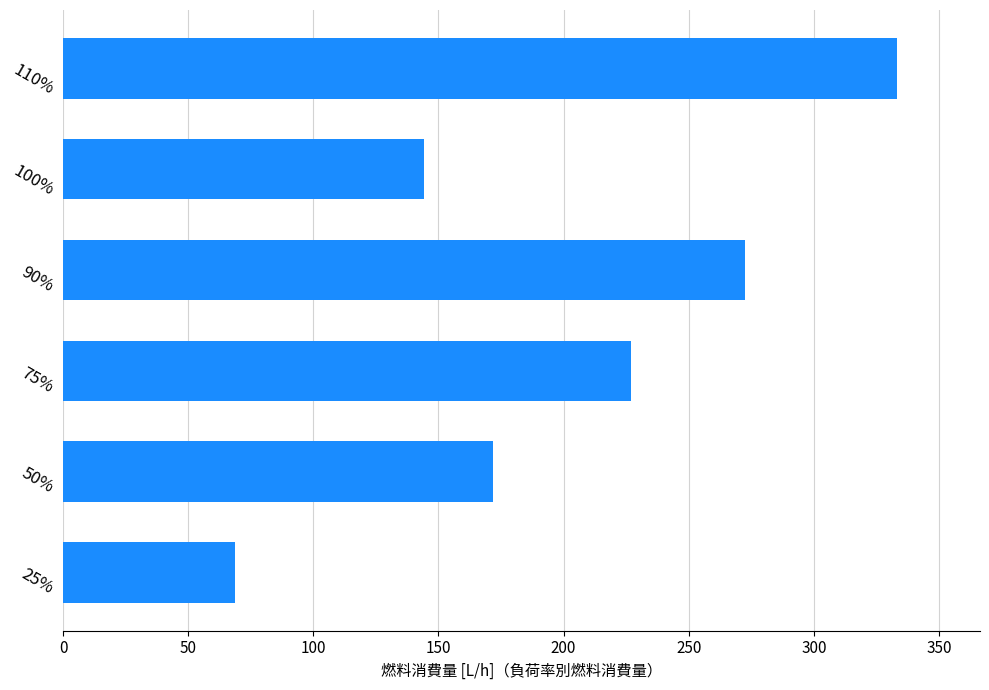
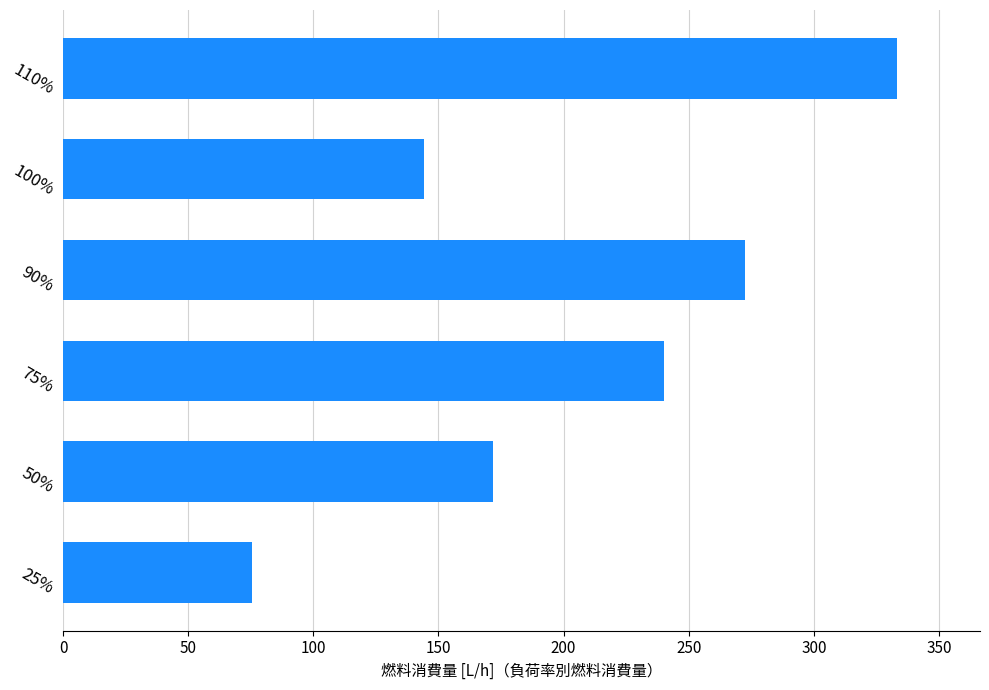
  {
    "110%": 333,
    "100%": 144,
    "90%": 273,
-   "75%": 227,
+   "75%": 240,
    "50%": 172,
-   "25%": 69
+   "25%": 76
  }
